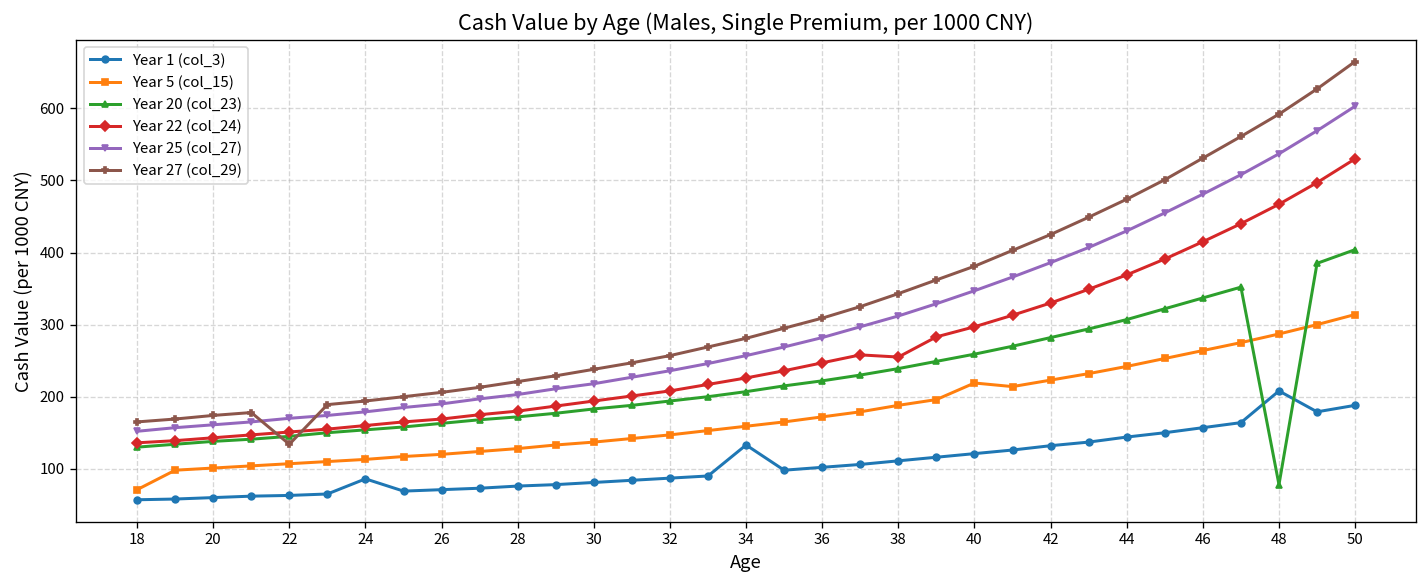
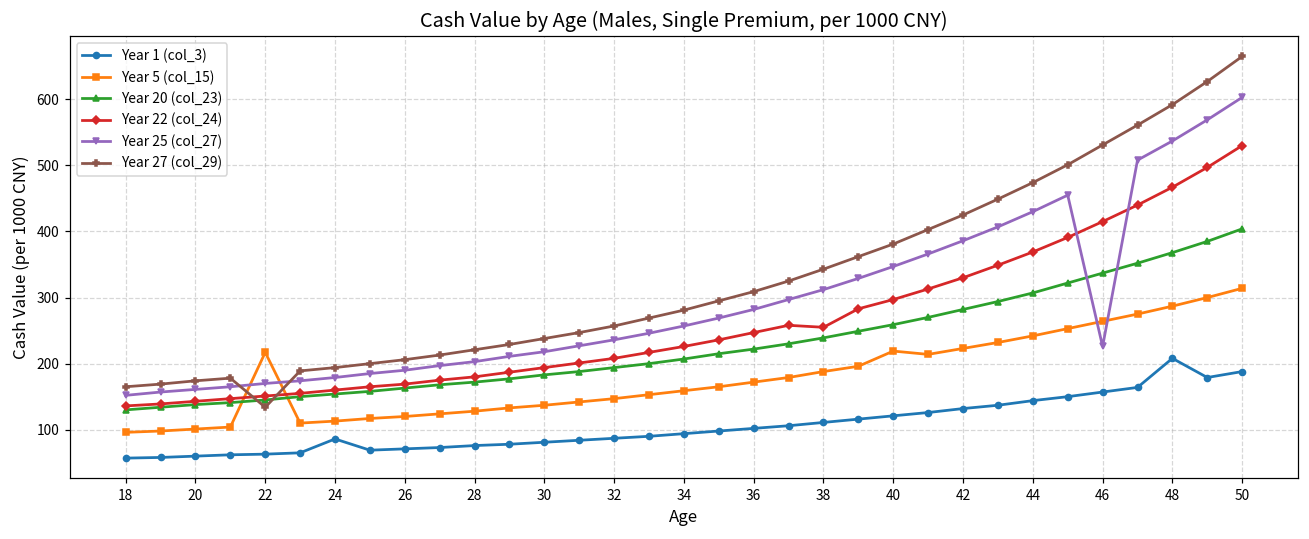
  {
    "Year 1 (col_3)": {
      "18": 60,
      "20": 60,
      "22": 60,
      "24": 90,
      "26": 70,
      "28": 80,
      "30": 80,
      "32": 90,
-     "34": 130,
+     "34": 90,
      "36": 100,
      "38": 110,
      "40": 120,
      "42": 130,
      "44": 140,
      "46": 160,
      "48": 210,
      "50": 190
    },
    "Year 5 (col_15)": {
-     "18": 70,
+     "18": 100,
      "20": 100,
-     "22": 110,
+     "22": 220,
      "24": 110,
      "26": 120,
      "28": 130,
      "30": 140,
      "32": 150,
      "34": 160,
      "36": 170,
      "38": 190,
      "40": 220,
      "42": 220,
      "44": 240,
      "46": 260,
      "48": 290,
      "50": 310
    },
    "Year 20 (col_23)": {
      "18": 130,
      "20": 140,
      "22": 150,
      "24": 150,
      "26": 160,
      "28": 170,
      "30": 180,
      "32": 190,
      "34": 210,
      "36": 220,
      "38": 240,
      "40": 260,
      "42": 280,
      "44": 310,
      "46": 340,
-     "48": 80,
+     "48": 370,
      "50": 400
    },
    "Year 22 (col_24)": {
      "18": 140,
      "20": 140,
      "22": 150,
      "24": 160,
      "26": 170,
      "28": 180,
      "30": 190,
      "32": 210,
      "34": 230,
      "36": 250,
      "38": 260,
      "40": 300,
      "42": 330,
      "44": 370,
      "46": 420,
      "48": 470,
      "50": 530
    },
    "Year 25 (col_27)": {
      "18": 150,
      "20": 160,
      "22": 170,
      "24": 180,
      "26": 190,
      "28": 200,
      "30": 220,
      "32": 240,
      "34": 260,
      "36": 280,
      "38": 310,
      "40": 350,
      "42": 390,
      "44": 430,
-     "46": 480,
+     "46": 230,
      "48": 540,
      "50": 600
    },
    "Year 27 (col_29)": {
      "18": 170,
      "20": 170,
      "22": 130,
      "24": 190,
      "26": 210,
      "28": 220,
      "30": 240,
      "32": 260,
      "34": 280,
      "36": 310,
      "38": 340,
      "40": 380,
      "42": 430,
      "44": 470,
      "46": 530,
      "48": 590,
      "50": 670
    }
  }
